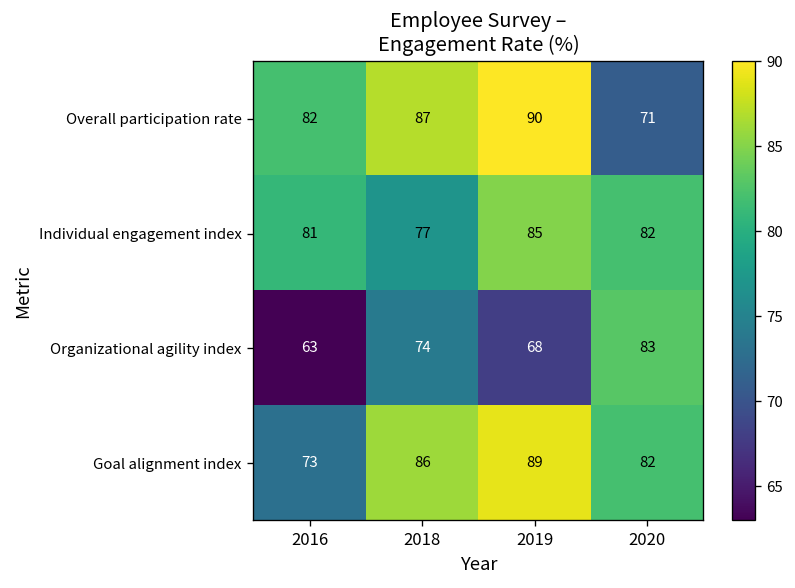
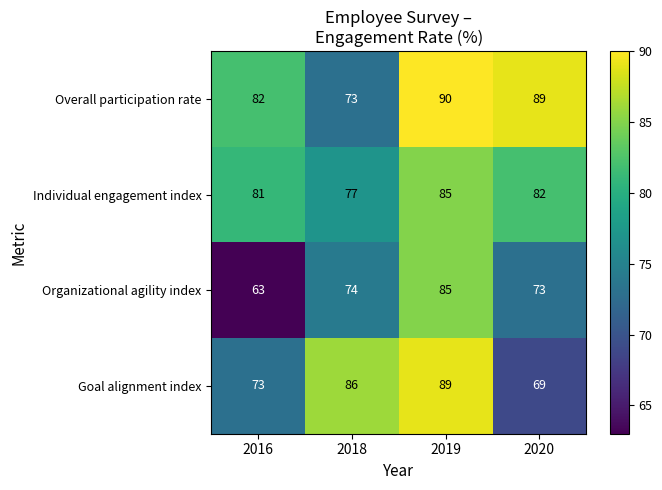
  {
    "Overall participation rate": {
      "2016": 82,
-     "2018": 87,
+     "2018": 73,
      "2019": 90,
-     "2020": 71
+     "2020": 89
    },
    "Individual engagement index": {
      "2016": 81,
      "2018": 77,
      "2019": 85,
      "2020": 82
    },
    "Organizational agility index": {
      "2016": 63,
      "2018": 74,
-     "2019": 68,
-     "2020": 83
+     "2019": 85,
+     "2020": 73
    },
    "Goal alignment index": {
      "2016": 73,
      "2018": 86,
      "2019": 89,
-     "2020": 82
+     "2020": 69
    }
  }
